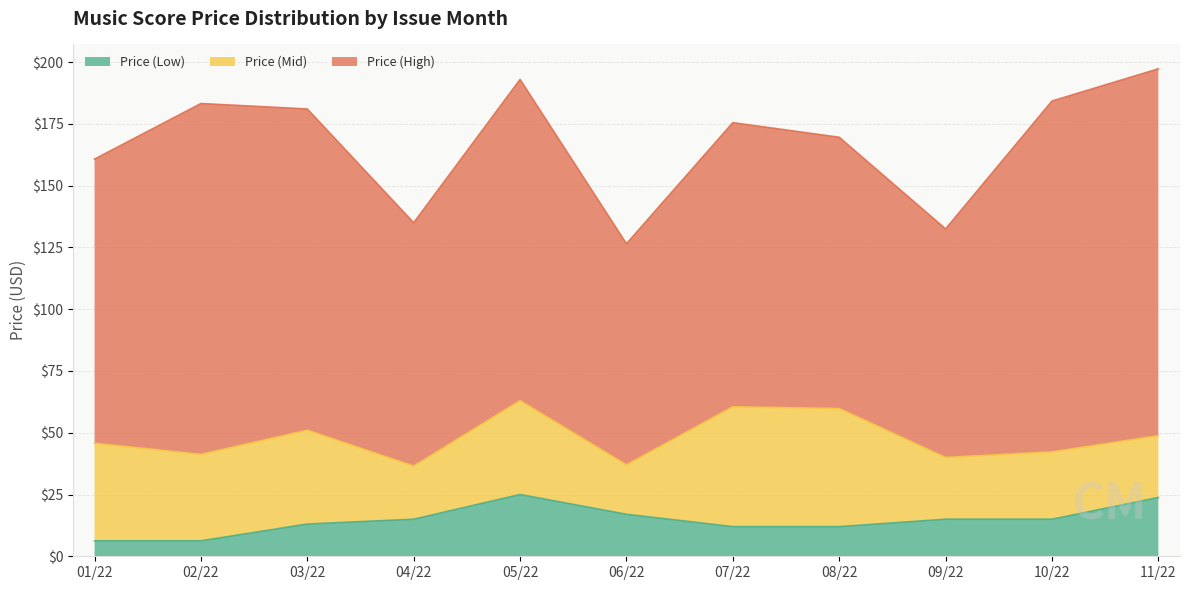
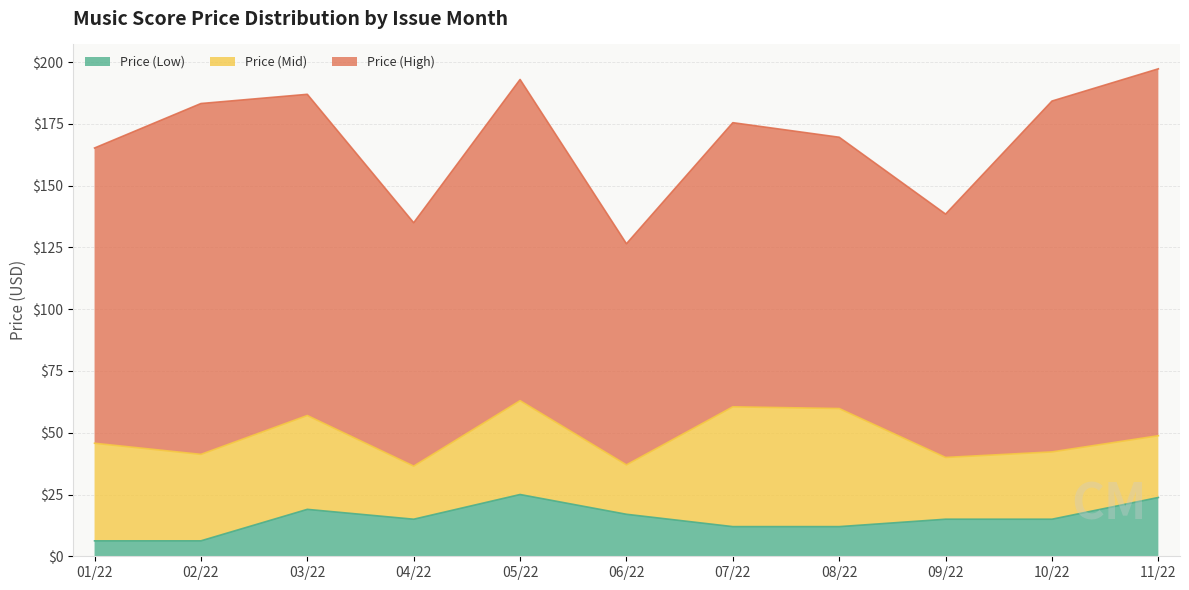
  {
    "Price (Low)": {
      "01/22": "$6",
      "02/22": "$6",
-     "03/22": "$13",
+     "03/22": "$19",
      "04/22": "$15",
      "05/22": "$25",
      "06/22": "$17",
      "07/22": "$12",
      "08/22": "$12",
      "09/22": "$15",
      "10/22": "$15",
      "11/22": "$24"
    },
    "Price (Mid)": {
      "01/22": "$40",
      "02/22": "$35",
      "03/22": "$38",
      "04/22": "$22",
      "05/22": "$38",
      "06/22": "$20",
      "07/22": "$49",
      "08/22": "$48",
      "09/22": "$25",
      "10/22": "$27",
      "11/22": "$25"
    },
    "Price (High)": {
-     "01/22": "$115",
+     "01/22": "$120",
      "02/22": "$142",
      "03/22": "$130",
      "04/22": "$99",
      "05/22": "$130",
      "06/22": "$90",
      "07/22": "$115",
      "08/22": "$110",
-     "09/22": "$93",
+     "09/22": "$99",
      "10/22": "$142",
      "11/22": "$149"
    }
  }
